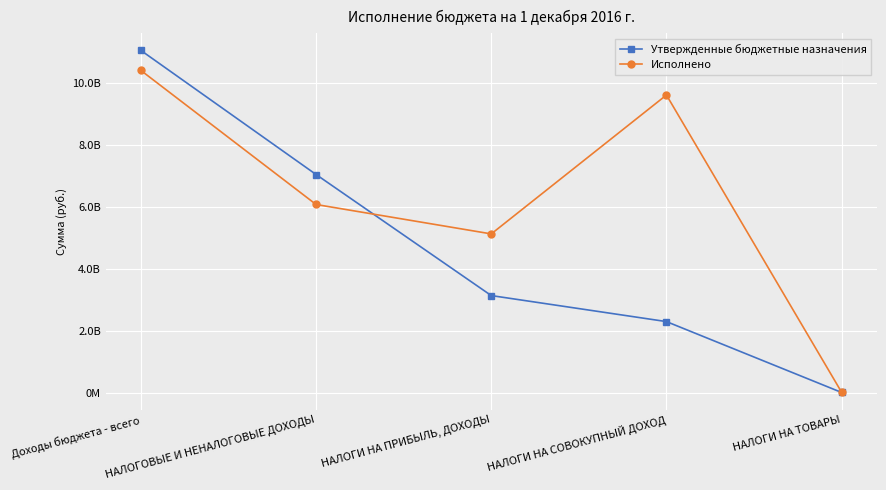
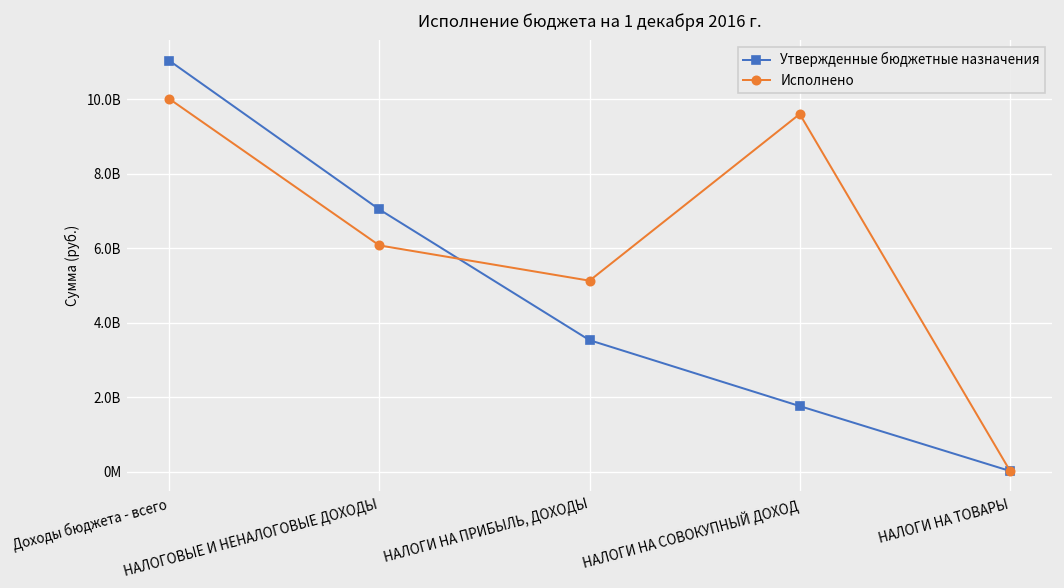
  {
    "Утвержденные бюджетные назначения": {
      "Доходы бюджета - всего": 11000000000,
      "НАЛОГОВЫЕ И НЕНАЛОГОВЫЕ ДОХОДЫ": 7000000000,
-     "НАЛОГИ НА ПРИБЫЛЬ, ДОХОДЫ": 3100000000,
-     "НАЛОГИ НА СОВОКУПНЫЙ ДОХОД": 2300000000
+     "НАЛОГИ НА ПРИБЫЛЬ, ДОХОДЫ": 3500000000,
+     "НАЛОГИ НА СОВОКУПНЫЙ ДОХОД": 1800000000
    },
    "Исполнено": {
-     "Доходы бюджета - всего": 10400000000,
+     "Доходы бюджета - всего": 10000000000,
      "НАЛОГОВЫЕ И НЕНАЛОГОВЫЕ ДОХОДЫ": 6100000000,
      "НАЛОГИ НА ПРИБЫЛЬ, ДОХОДЫ": 5100000000,
      "НАЛОГИ НА СОВОКУПНЫЙ ДОХОД": 9600000000
    }
  }
